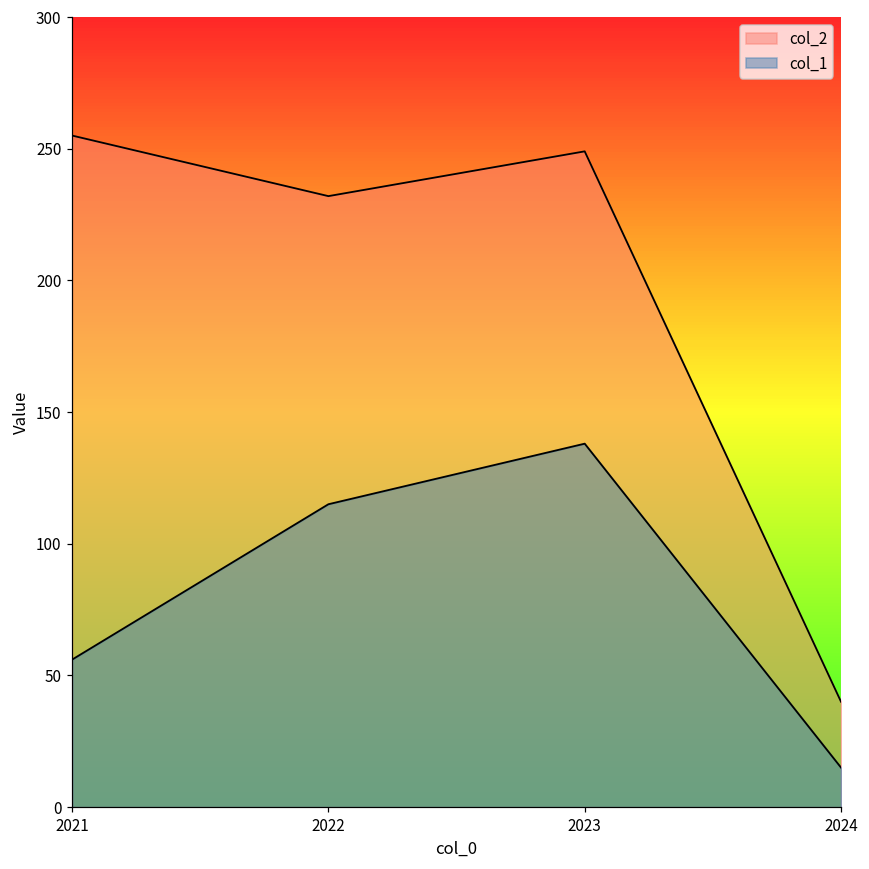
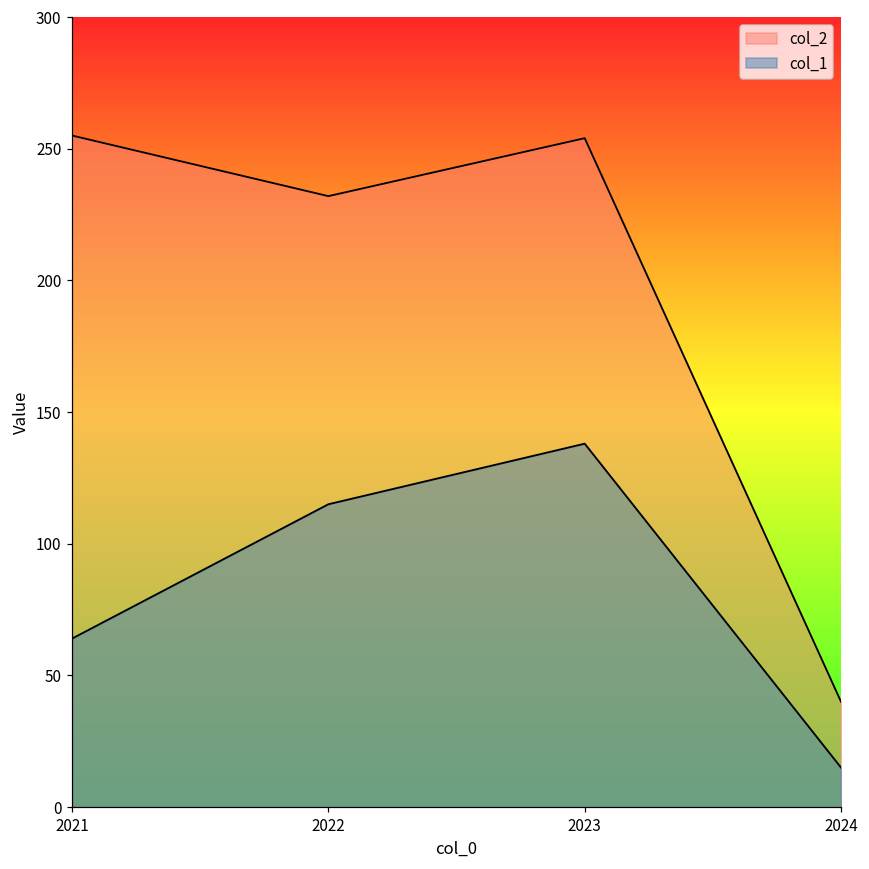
  {
    "col_2": {
      "2021": 255,
      "2022": 232,
-     "2023": 249,
+     "2023": 254,
      "2024": 40
    },
    "col_1": {
-     "2021": 56,
+     "2021": 64,
      "2022": 115,
      "2023": 138,
      "2024": 15
    }
  }
